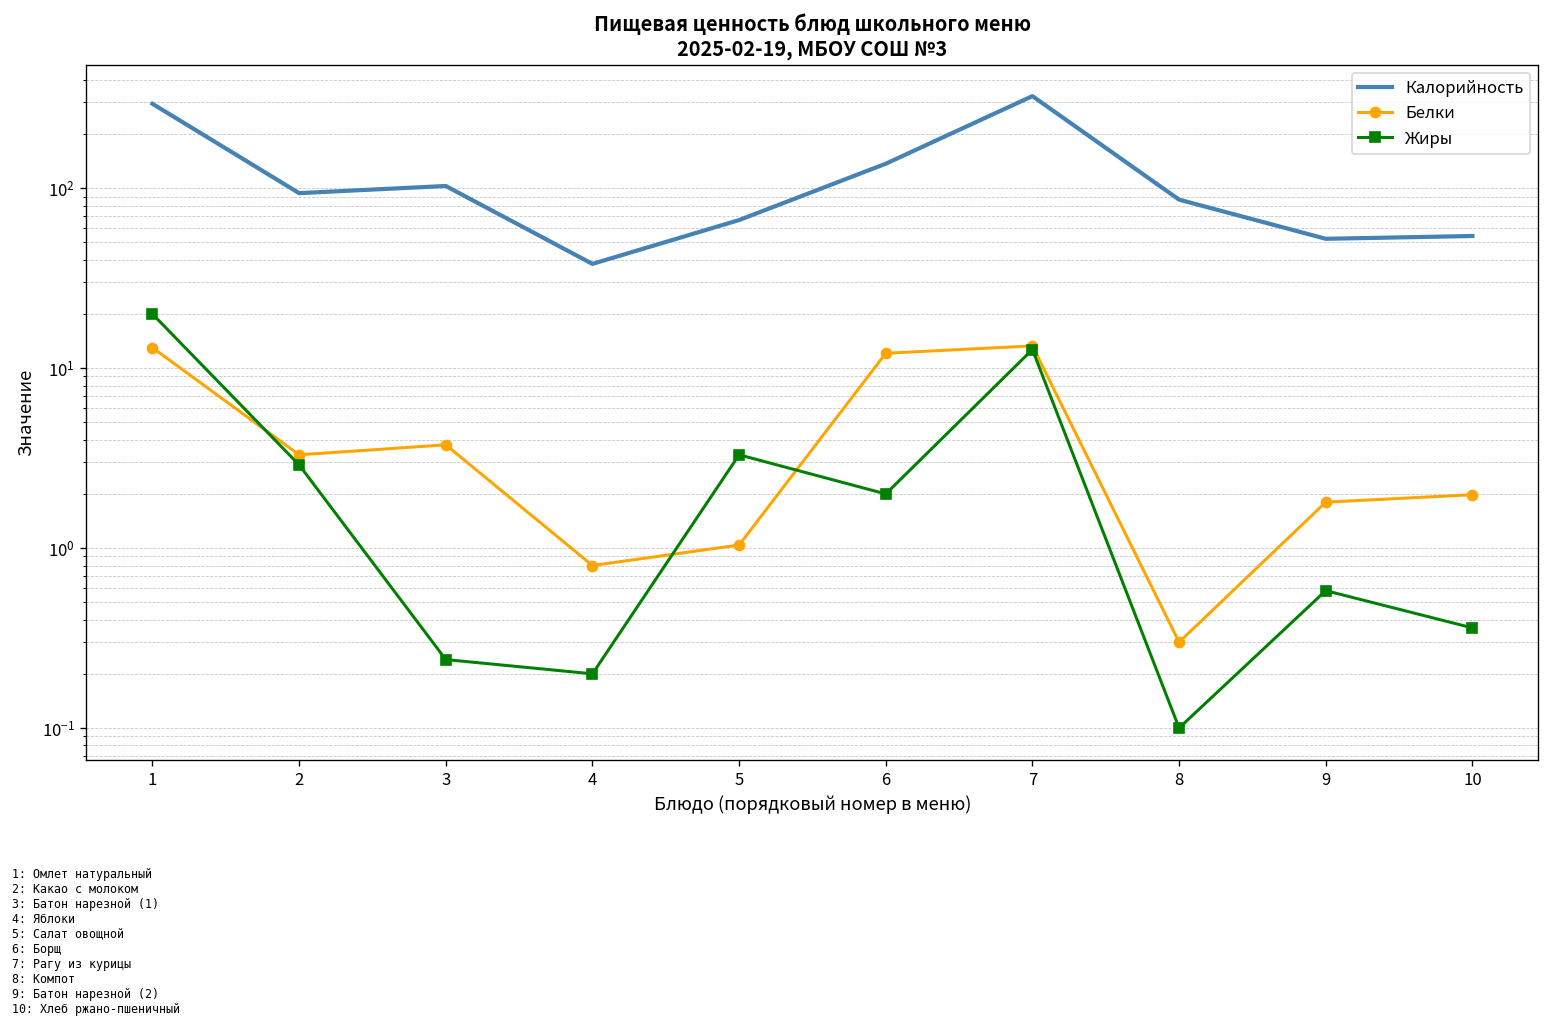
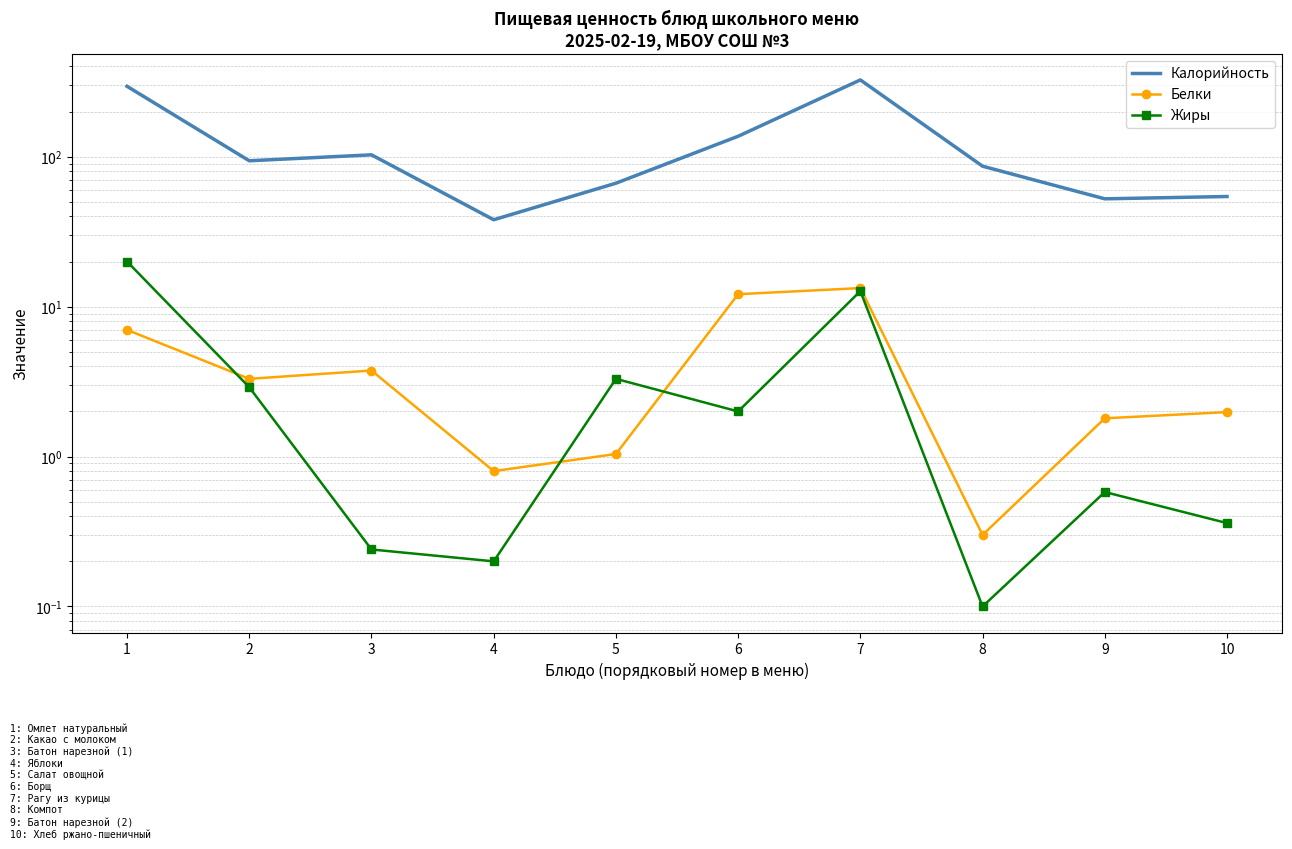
  {
    "Калорийность": {
      "1": 300,
      "2": 90,
      "3": 100,
      "4": 38,
      "5": 70,
      "6": 140,
      "7": 330,
      "8": 90,
      "9": 52,
      "10": 54
    },
    "Белки": {
-     "1": 13,
+     "1": 7,
      "2": 3.3,
      "3": 3.8,
      "4": 0.8,
      "5": 1.0,
      "6": 12,
      "7": 13,
      "8": 0.30,
      "9": 1.8,
      "10": 2
    },
    "Жиры": {
      "1": 20,
      "2": 3,
      "3": 0.24,
      "4": 0.20,
      "5": 3.3,
      "6": 2,
      "7": 13,
      "8": 0.10,
      "9": 0.58,
      "10": 0.36
    }
  }
